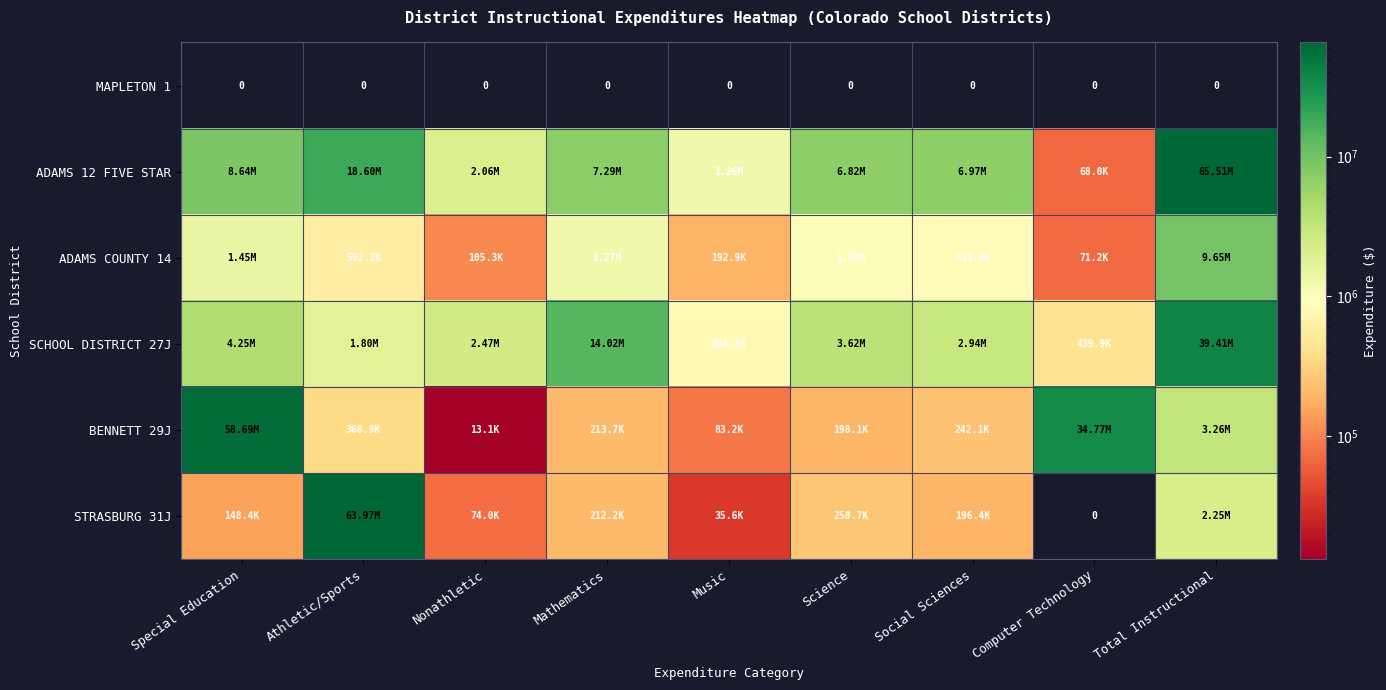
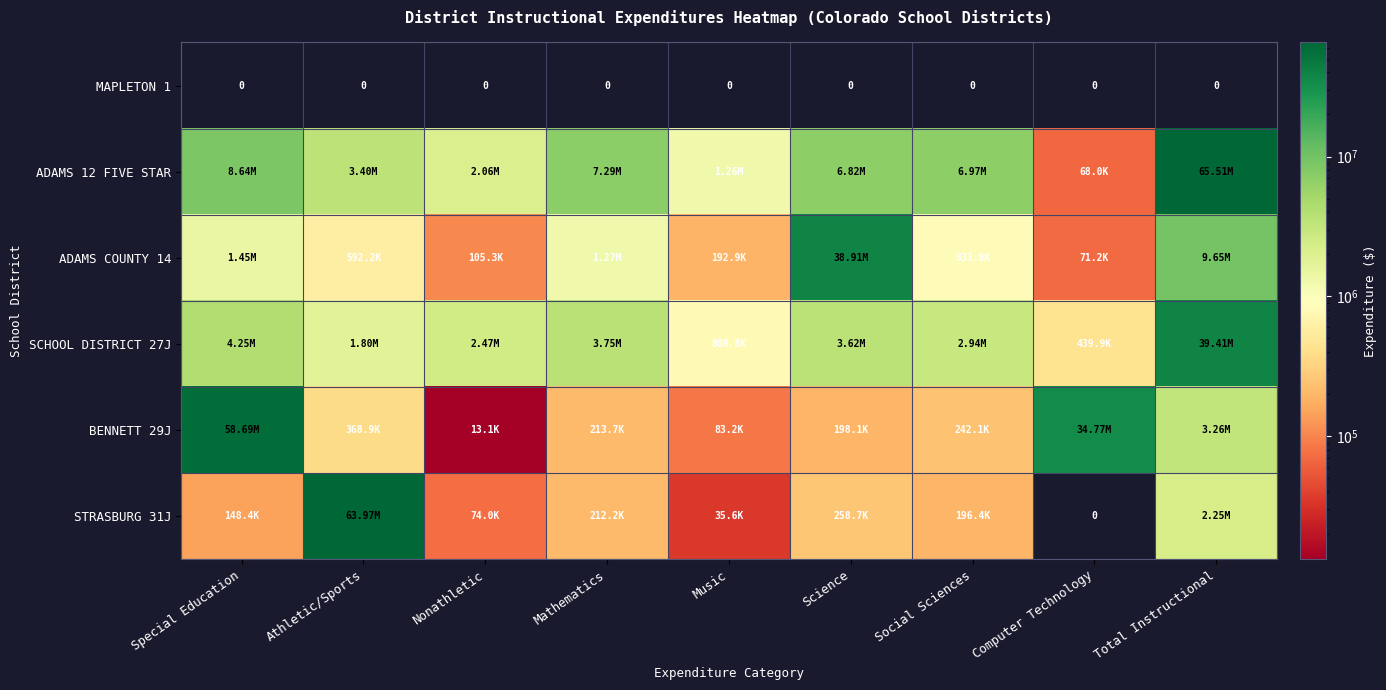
  {
    "MAPLETON 1": {
      "Special Education": "0",
      "Athletic/Sports": "0",
      "Nonathletic": "0",
      "Mathematics": "0",
      "Music": "0",
      "Science": "0",
      "Social Sciences": "0",
      "Computer Technology": "0",
      "Total Instructional": "0"
    },
    "ADAMS 12 FIVE STAR": {
      "Special Education": "8.64M",
-     "Athletic/Sports": "18.60M",
+     "Athletic/Sports": "3.40M",
      "Nonathletic": "2.06M",
      "Mathematics": "7.29M",
      "Music": "1.26M",
      "Science": "6.82M",
      "Social Sciences": "6.97M",
      "Computer Technology": "68.0K",
      "Total Instructional": "65.51M"
    },
    "ADAMS COUNTY 14": {
      "Special Education": "1.45M",
      "Athletic/Sports": "592.2K",
      "Nonathletic": "105.3K",
      "Mathematics": "1.27M",
      "Music": "192.9K",
-     "Science": "1.00M",
+     "Science": "38.91M",
      "Social Sciences": "833.8K",
      "Computer Technology": "71.2K",
      "Total Instructional": "9.65M"
    },
    "SCHOOL DISTRICT 27J": {
      "Special Education": "4.25M",
      "Athletic/Sports": "1.80M",
      "Nonathletic": "2.47M",
-     "Mathematics": "14.02M",
+     "Mathematics": "3.75M",
      "Music": "808.8K",
      "Science": "3.62M",
      "Social Sciences": "2.94M",
      "Computer Technology": "439.9K",
      "Total Instructional": "39.41M"
    },
    "BENNETT 29J": {
      "Special Education": "58.69M",
      "Athletic/Sports": "368.9K",
      "Nonathletic": "13.1K",
      "Mathematics": "213.7K",
      "Music": "83.2K",
      "Science": "198.1K",
      "Social Sciences": "242.1K",
      "Computer Technology": "34.77M",
      "Total Instructional": "3.26M"
    },
    "STRASBURG 31J": {
      "Special Education": "148.4K",
      "Athletic/Sports": "63.97M",
      "Nonathletic": "74.0K",
      "Mathematics": "212.2K",
      "Music": "35.6K",
      "Science": "258.7K",
      "Social Sciences": "196.4K",
      "Computer Technology": "0",
      "Total Instructional": "2.25M"
    }
  }
